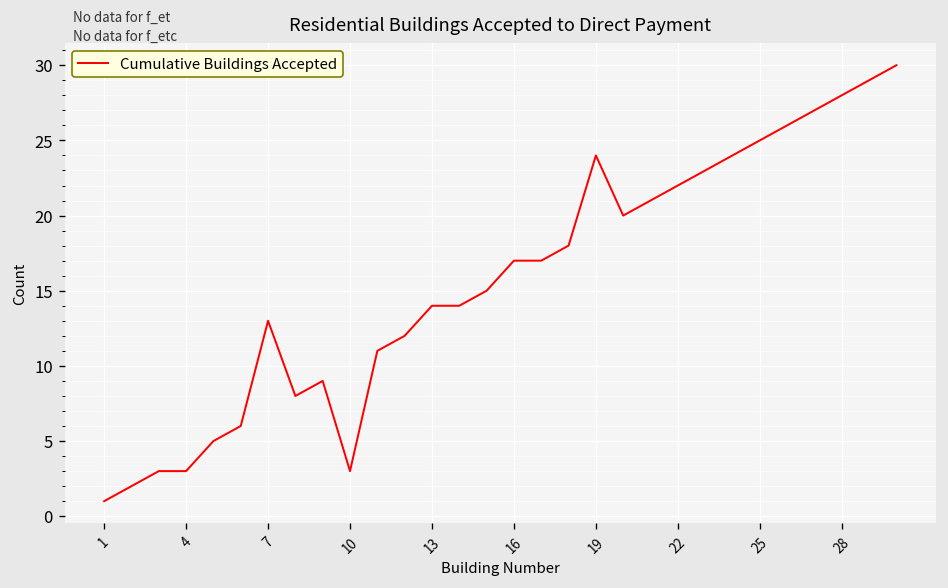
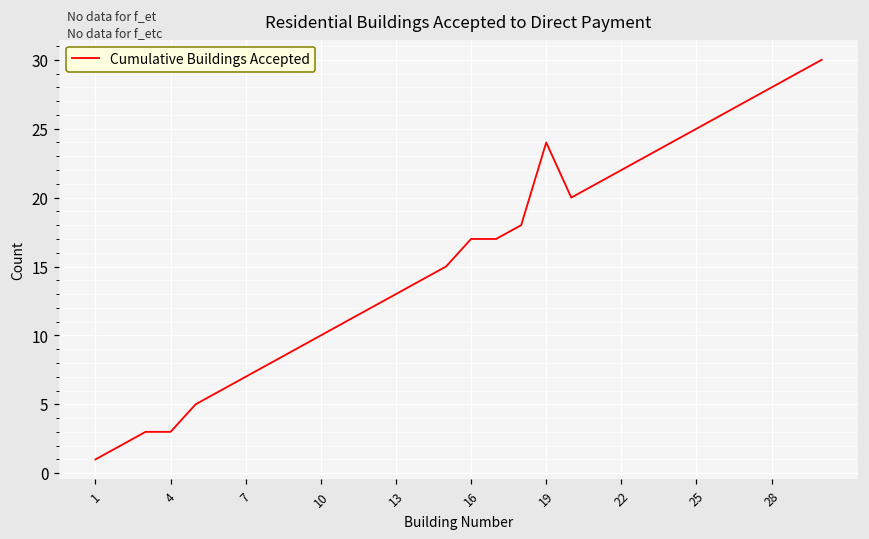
  {
    "1": 1,
    "4": 3,
-   "7": 13,
-   "10": 3,
-   "13": 14,
+   "7": 7,
+   "10": 10,
+   "13": 13,
    "16": 17,
    "19": 24,
    "22": 22,
    "25": 25,
    "28": 28
  }
